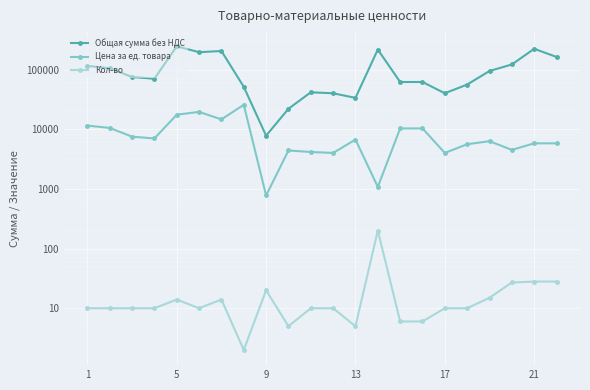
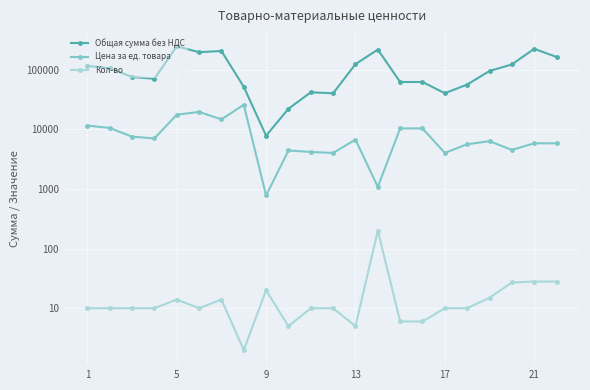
  {
    "Общая сумма без НДС": {
      "9": 8000,
-     "13": 30000,
+     "13": 120000,
      "17": 40000,
      "21": 220000
    }
  }
